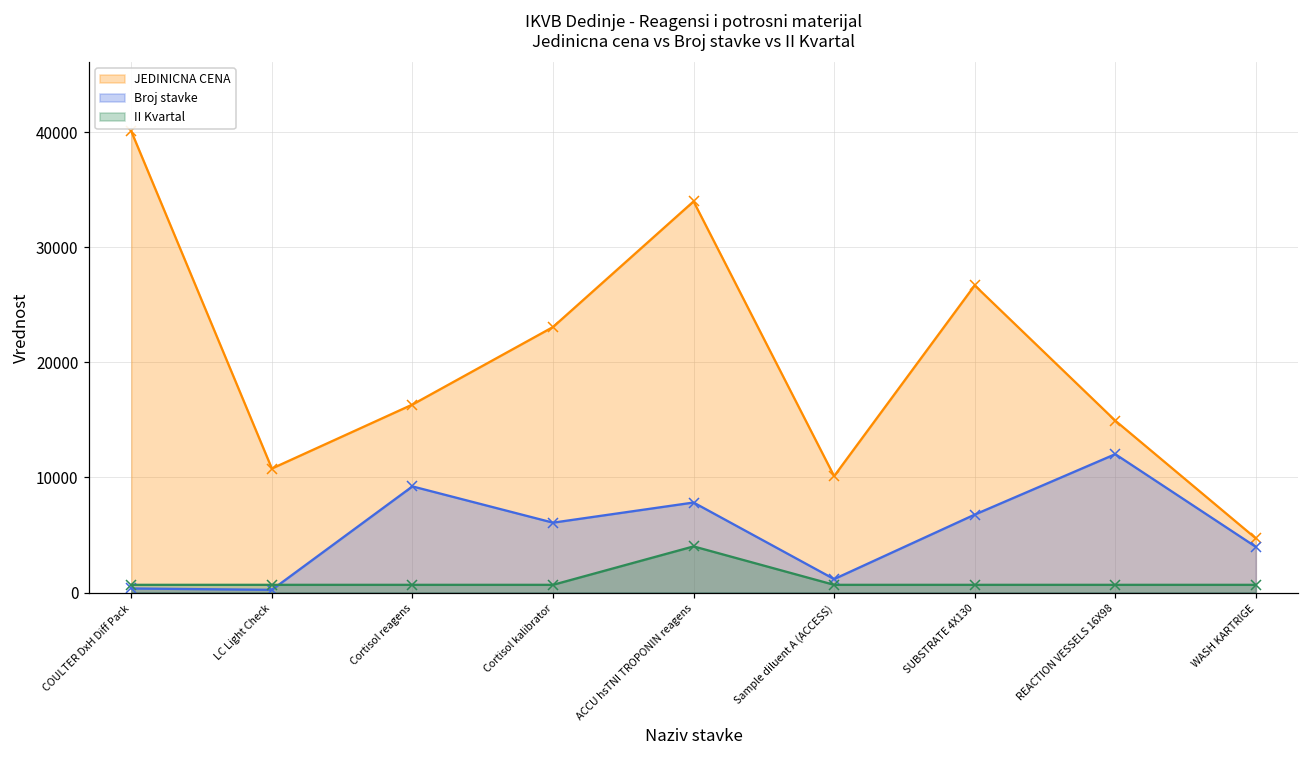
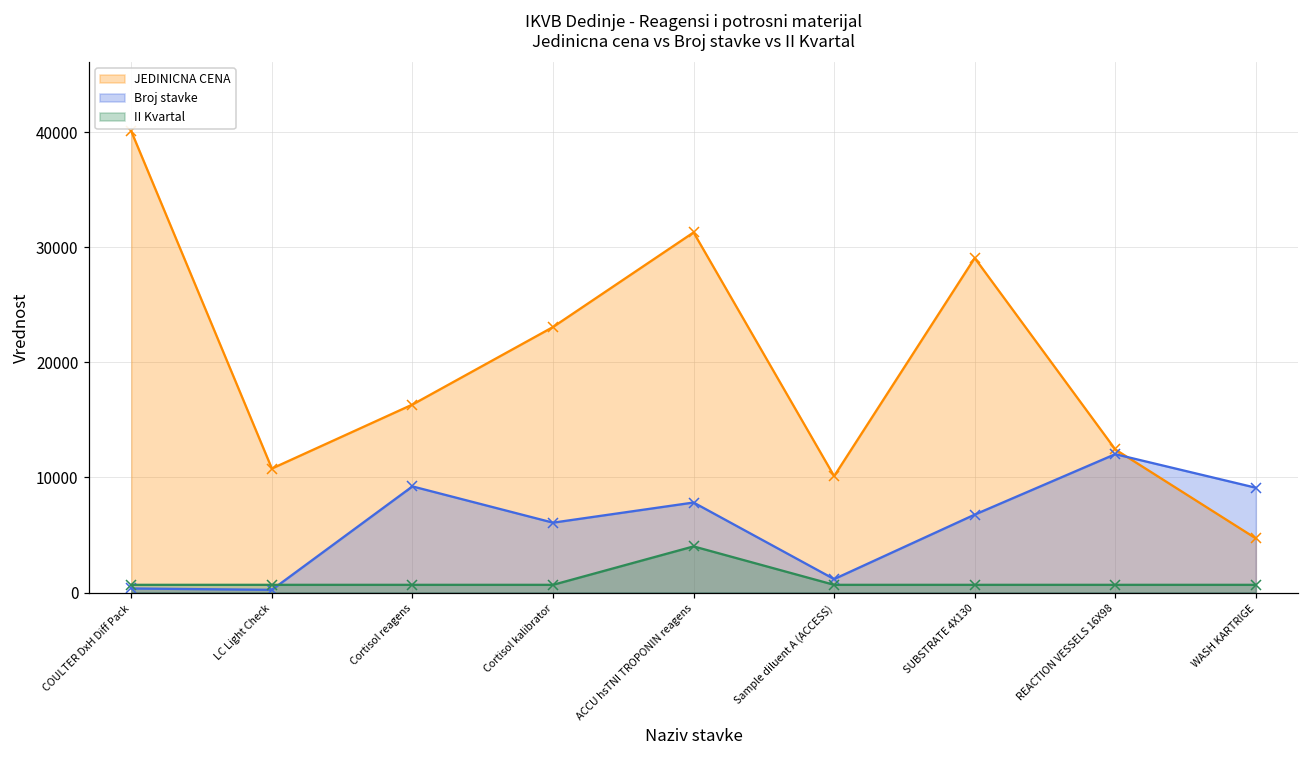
  {
    "JEDINICNA CENA": {
      "COULTER DxH Diff Pack": 40100,
      "LC Light Check": 10800,
      "Cortisol reagens": 16300,
      "Cortisol kalibrator": 23100,
-     "ACCU hsTNI TROPONIN reagens": 34000,
+     "ACCU hsTNI TROPONIN reagens": 31300,
      "Sample diluent A (ACCESS)": 10100,
-     "SUBSTRATE 4X130": 26700,
-     "REACTION VESSELS 16X98": 14900,
+     "SUBSTRATE 4X130": 29100,
+     "REACTION VESSELS 16X98": 12400,
      "WASH KARTRIGE": 4700
    },
    "Broj stavke": {
      "COULTER DxH Diff Pack": 400,
      "LC Light Check": 200,
      "Cortisol reagens": 9200,
      "Cortisol kalibrator": 6100,
      "ACCU hsTNI TROPONIN reagens": 7800,
      "Sample diluent A (ACCESS)": 1200,
      "SUBSTRATE 4X130": 6800,
      "REACTION VESSELS 16X98": 12000,
-     "WASH KARTRIGE": 4000
+     "WASH KARTRIGE": 9100
    },
    "II Kvartal": {
      "COULTER DxH Diff Pack": 700,
      "LC Light Check": 700,
      "Cortisol reagens": 700,
      "Cortisol kalibrator": 700,
      "ACCU hsTNI TROPONIN reagens": 4000,
      "Sample diluent A (ACCESS)": 700,
      "SUBSTRATE 4X130": 700,
      "REACTION VESSELS 16X98": 700,
      "WASH KARTRIGE": 700
    }
  }
